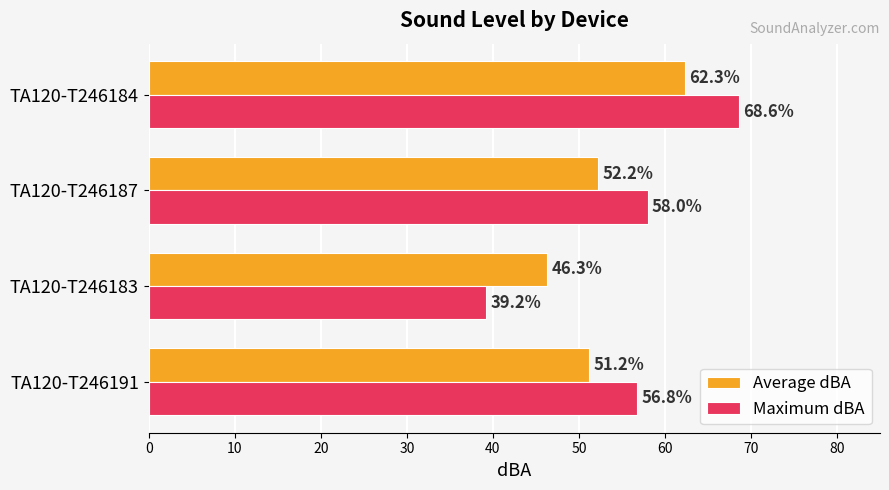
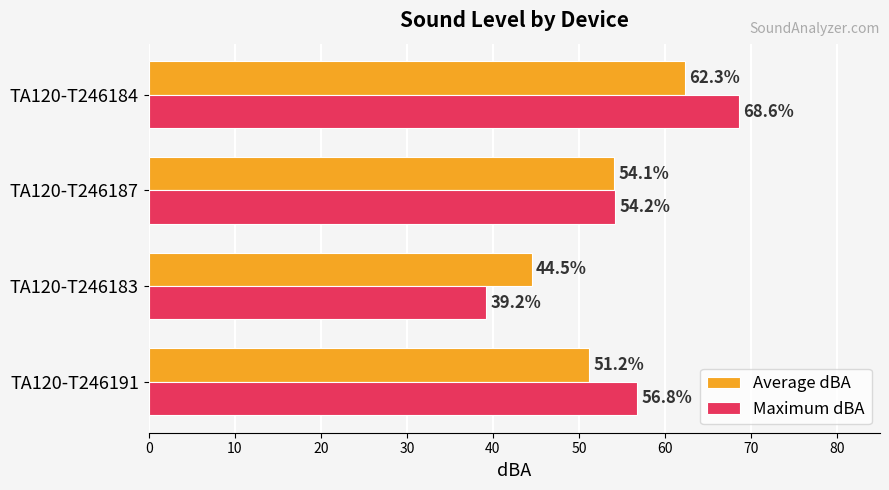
  {
    "Average dBA": {
      "TA120-T246184": "62.3%",
-     "TA120-T246187": "52.2%",
-     "TA120-T246183": "46.3%",
+     "TA120-T246187": "54.1%",
+     "TA120-T246183": "44.5%",
      "TA120-T246191": "51.2%"
    },
    "Maximum dBA": {
      "TA120-T246184": "68.6%",
-     "TA120-T246187": "58.0%",
+     "TA120-T246187": "54.2%",
      "TA120-T246183": "39.2%",
      "TA120-T246191": "56.8%"
    }
  }
